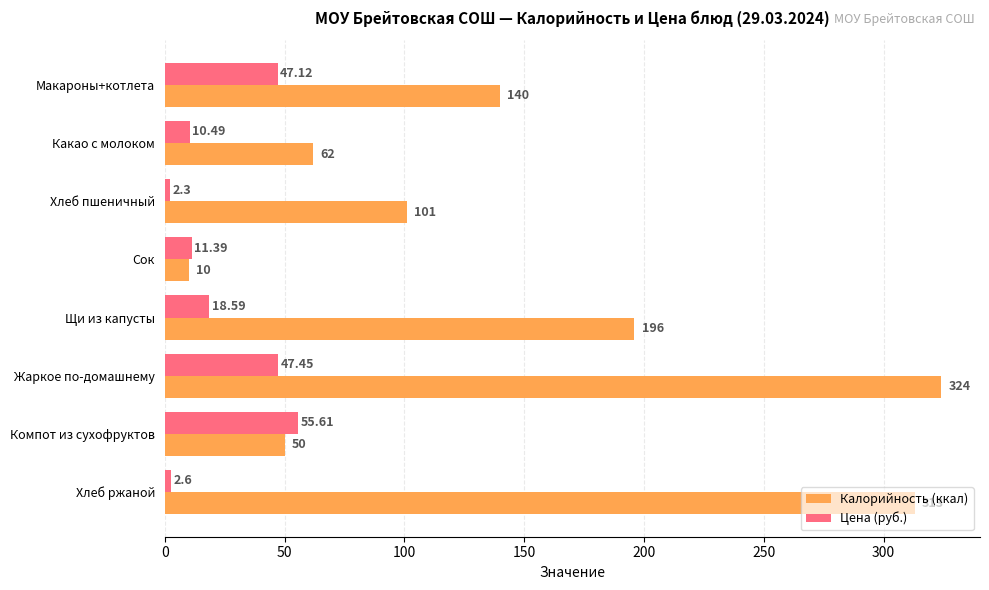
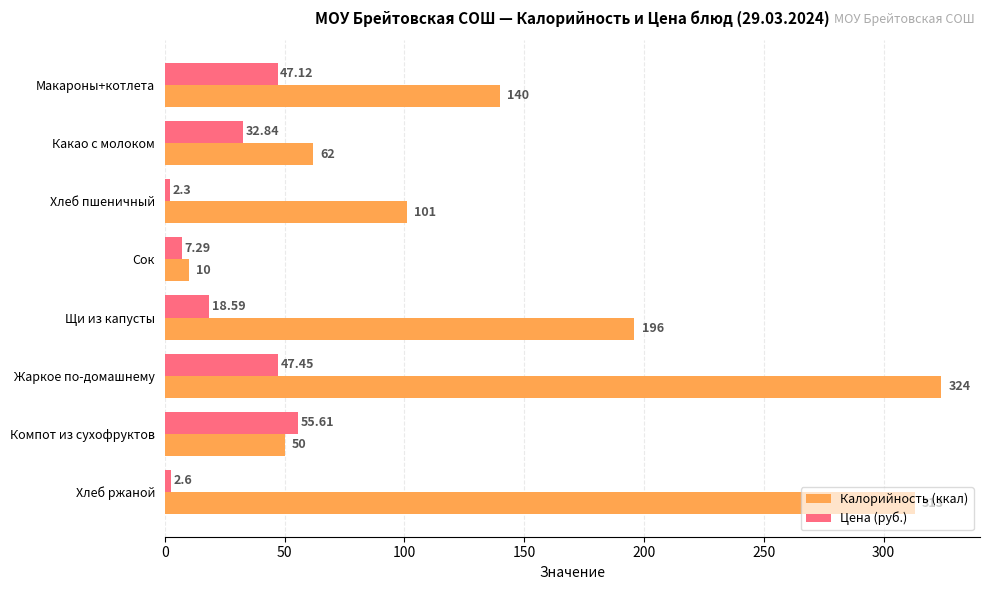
  {
    "Калорийность (ккал)": {
      "Макароны+котлета": 140,
      "Какао с молоком": 62,
      "Хлеб пшеничный": 101,
      "Сок": 10,
      "Щи из капусты": 196,
      "Жаркое по-домашнему": 324,
      "Компот из сухофруктов": 50
    },
    "Цена (руб.)": {
      "Макароны+котлета": 47.12,
-     "Какао с молоком": 10.49,
+     "Какао с молоком": 32.84,
      "Хлеб пшеничный": 2.3,
-     "Сок": 11.39,
+     "Сок": 7.29,
      "Щи из капусты": 18.59,
      "Жаркое по-домашнему": 47.45,
      "Компот из сухофруктов": 55.61,
      "Хлеб ржаной": 2.6
    }
  }
